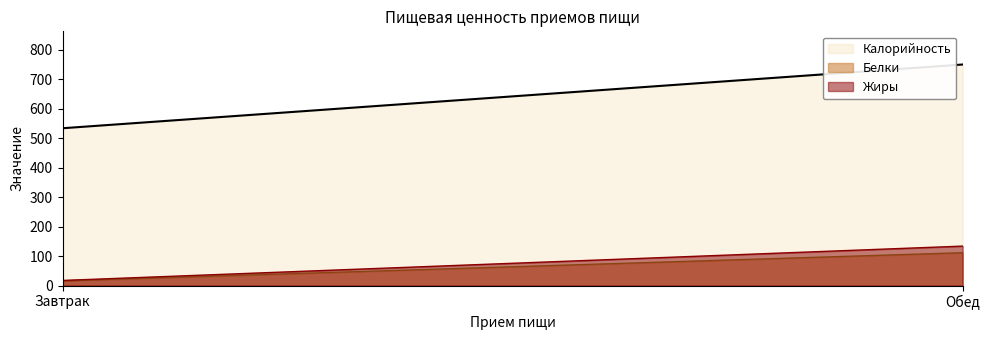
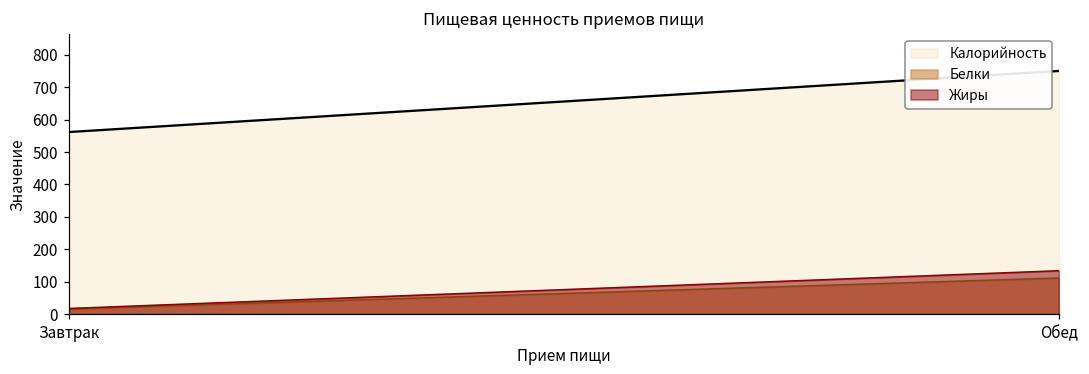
  {
    "Калорийность": {
-     "Завтрак": 530,
+     "Завтрак": 560,
      "Обед": 750
    },
    "Белки": {
      "Обед": 110
    },
    "Жиры": {
      "Обед": 130
    }
  }
